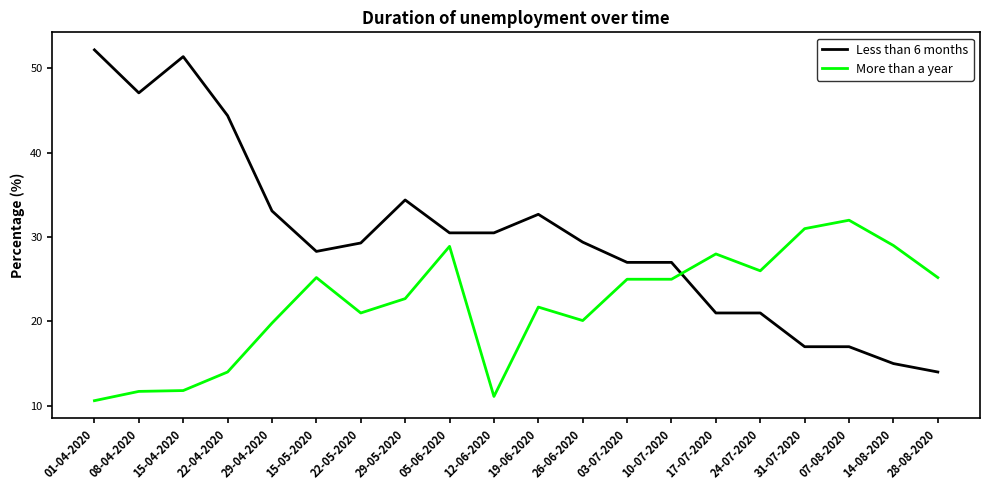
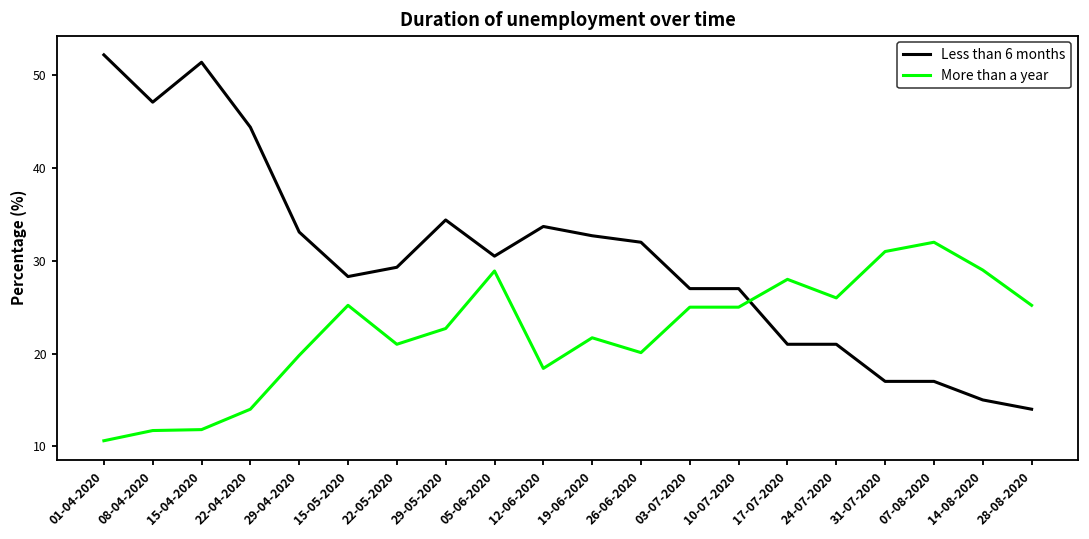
  {
    "Less than 6 months": {
      "01-04-2020": 52,
      "08-04-2020": 47,
      "15-04-2020": 51,
      "22-04-2020": 44,
      "29-04-2020": 33,
      "15-05-2020": 28,
      "22-05-2020": 29,
      "29-05-2020": 34,
      "05-06-2020": 31,
-     "12-06-2020": 31,
+     "12-06-2020": 34,
      "19-06-2020": 33,
-     "26-06-2020": 29,
+     "26-06-2020": 32,
      "03-07-2020": 27,
      "10-07-2020": 27,
      "17-07-2020": 21,
      "24-07-2020": 21,
      "31-07-2020": 17,
      "07-08-2020": 17,
      "14-08-2020": 15,
      "28-08-2020": 14
    },
    "More than a year": {
      "01-04-2020": 11,
      "08-04-2020": 12,
      "15-04-2020": 12,
      "22-04-2020": 14,
      "29-04-2020": 20,
      "15-05-2020": 25,
      "22-05-2020": 21,
      "29-05-2020": 23,
      "05-06-2020": 29,
-     "12-06-2020": 11,
+     "12-06-2020": 18,
      "19-06-2020": 22,
      "26-06-2020": 20,
      "03-07-2020": 25,
      "10-07-2020": 25,
      "17-07-2020": 28,
      "24-07-2020": 26,
      "31-07-2020": 31,
      "07-08-2020": 32,
      "14-08-2020": 29,
      "28-08-2020": 25
    }
  }
